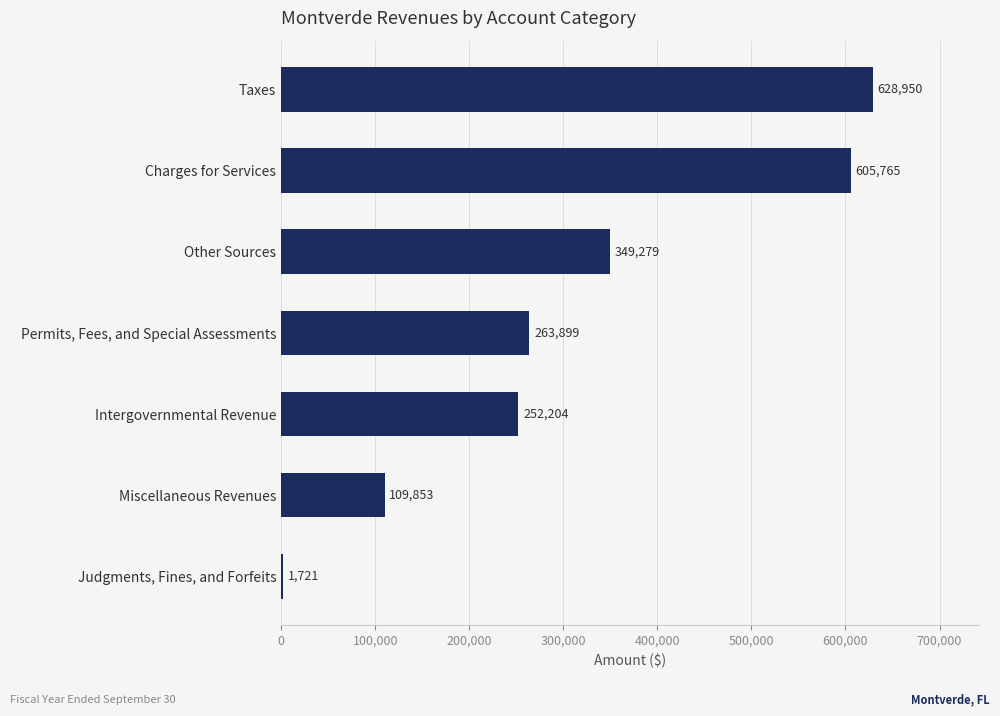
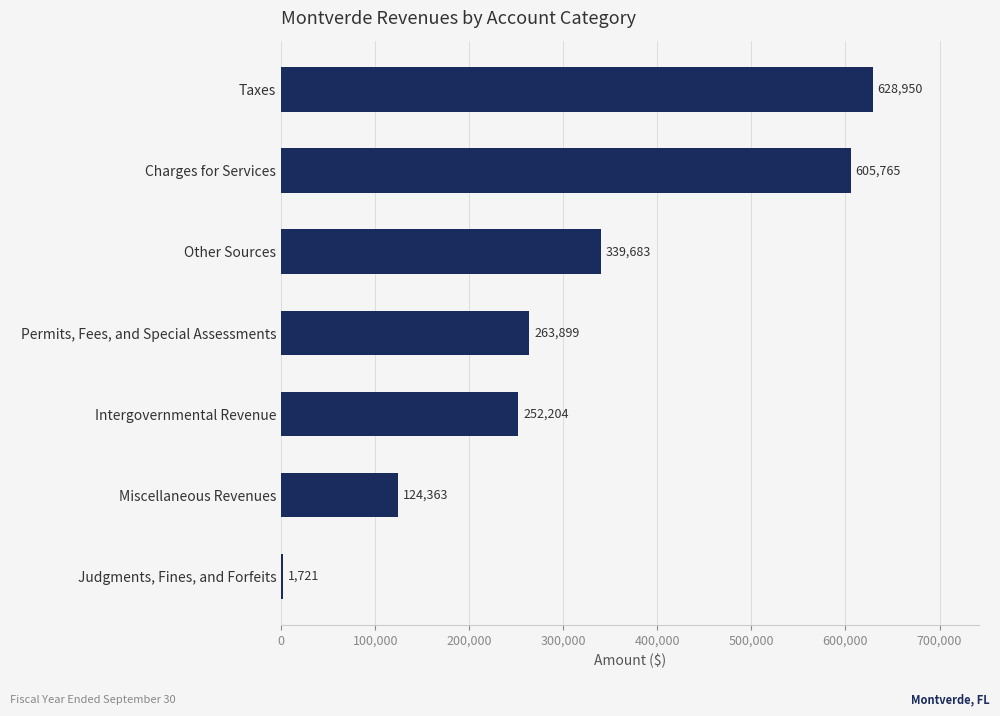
  {
    "Taxes": "628,950",
    "Charges for Services": "605,765",
-   "Other Sources": "349,279",
+   "Other Sources": "339,683",
    "Permits, Fees, and Special Assessments": "263,899",
    "Intergovernmental Revenue": "252,204",
-   "Miscellaneous Revenues": "109,853",
+   "Miscellaneous Revenues": "124,363",
    "Judgments, Fines, and Forfeits": "1,721"
  }
